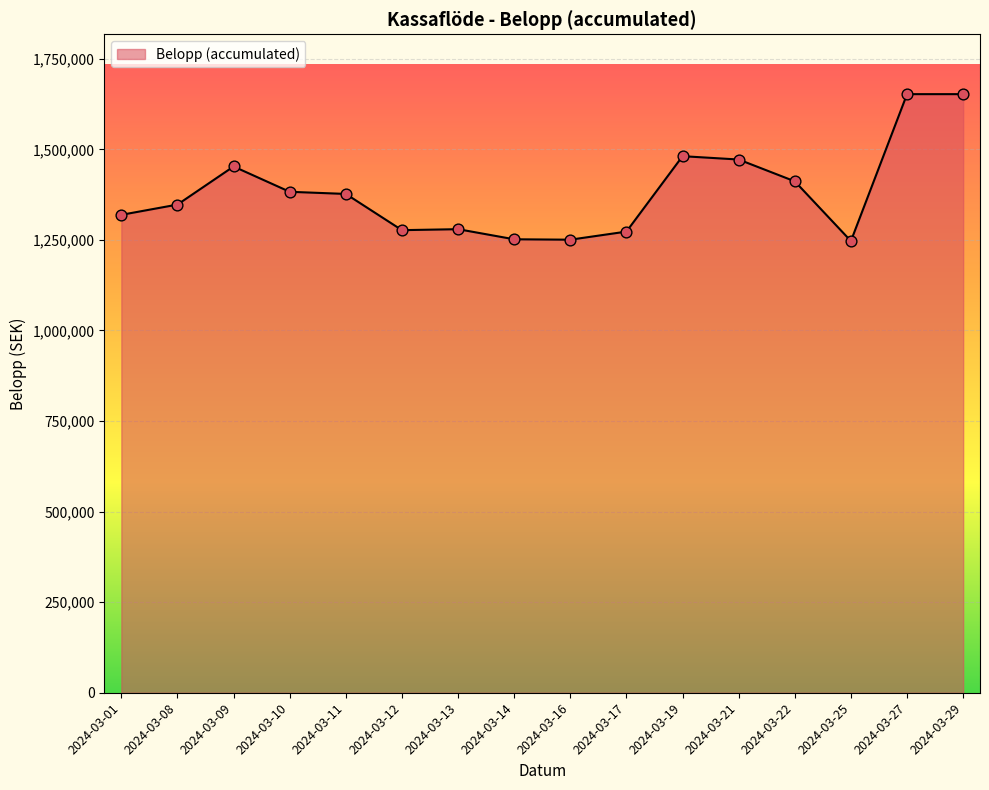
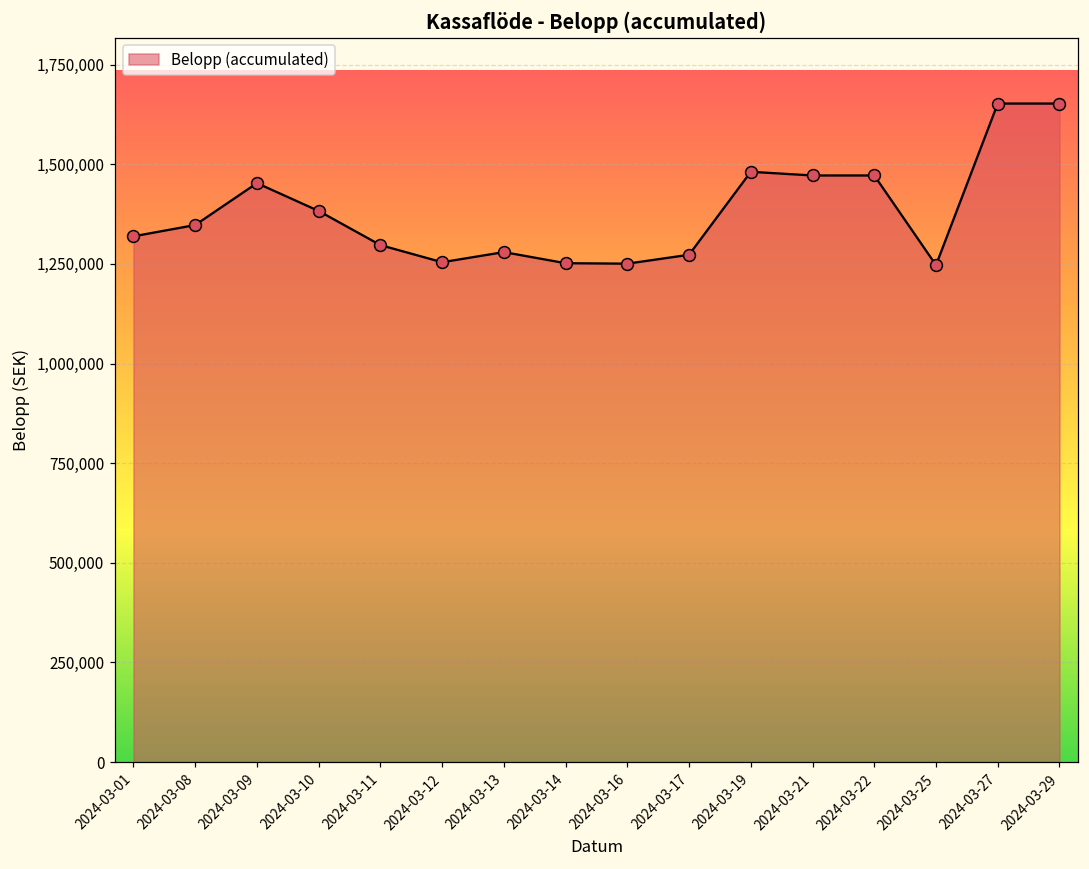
  {
    "2024-03-01": "1,320,000",
    "2024-03-08": "1,350,000",
    "2024-03-09": "1,450,000",
    "2024-03-10": "1,380,000",
-   "2024-03-11": "1,380,000",
-   "2024-03-12": "1,280,000",
+   "2024-03-11": "1,300,000",
+   "2024-03-12": "1,250,000",
    "2024-03-13": "1,280,000",
    "2024-03-14": "1,250,000",
    "2024-03-16": "1,250,000",
    "2024-03-17": "1,270,000",
    "2024-03-19": "1,480,000",
    "2024-03-21": "1,470,000",
-   "2024-03-22": "1,410,000",
+   "2024-03-22": "1,470,000",
    "2024-03-25": "1,250,000",
    "2024-03-27": "1,650,000",
    "2024-03-29": "1,650,000"
  }
